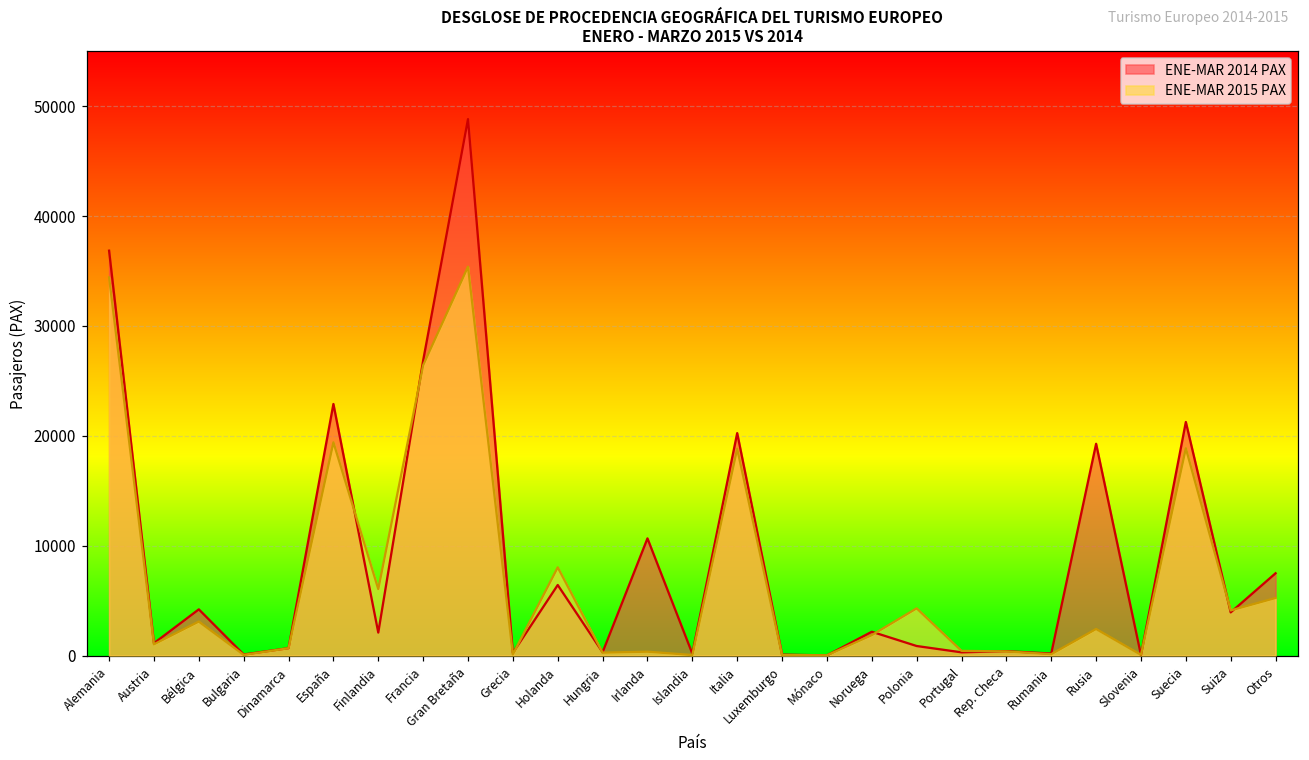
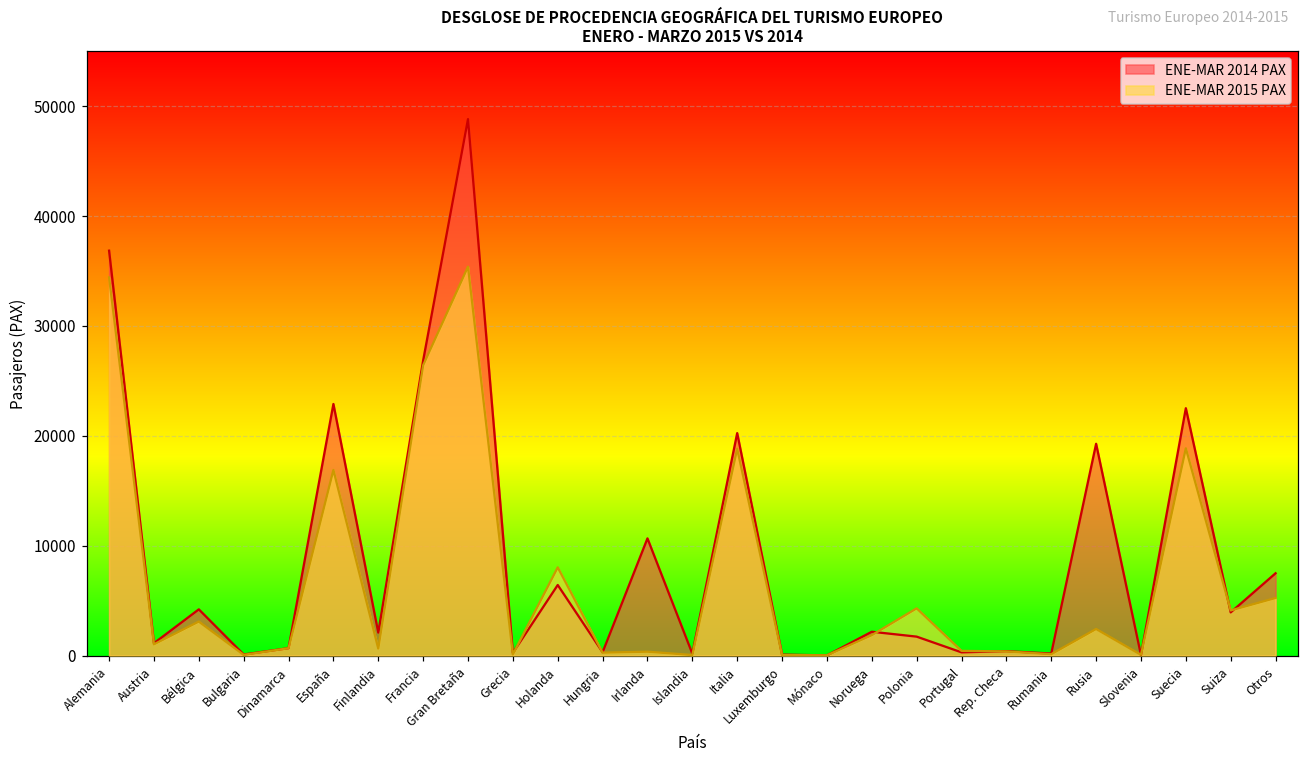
  {
    "ENE-MAR 2014 PAX": {
      "Alemania": 37000,
      "Bélgica": 4000,
      "España": 23000,
      "Finlandia": 2000,
      "Francia": 27000,
      "Gran Bretaña": 49000,
      "Holanda": 6000,
      "Irlanda": 11000,
      "Italia": 20000,
      "Noruega": 2000,
-     "Polonia": 1000,
+     "Polonia": 2000,
      "Rusia": 19000,
-     "Suecia": 21000,
+     "Suecia": 23000,
      "Otros": 7000
    },
    "ENE-MAR 2015 PAX": {
      "Alemania": 34000,
      "Bélgica": 3000,
-     "España": 19000,
-     "Finlandia": 6000,
+     "España": 17000,
+     "Finlandia": 1000,
      "Francia": 26000,
      "Gran Bretaña": 35000,
      "Holanda": 8000,
      "Irlanda": 0,
      "Italia": 19000,
      "Noruega": 2000,
      "Polonia": 4000,
      "Rusia": 2000,
      "Suecia": 19000,
      "Otros": 5000
    }
  }
